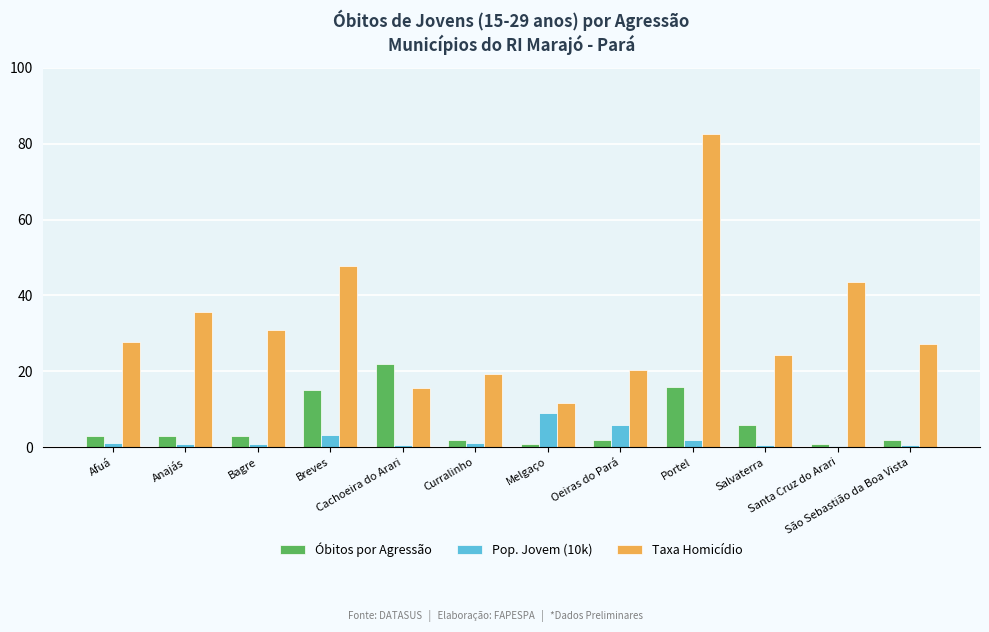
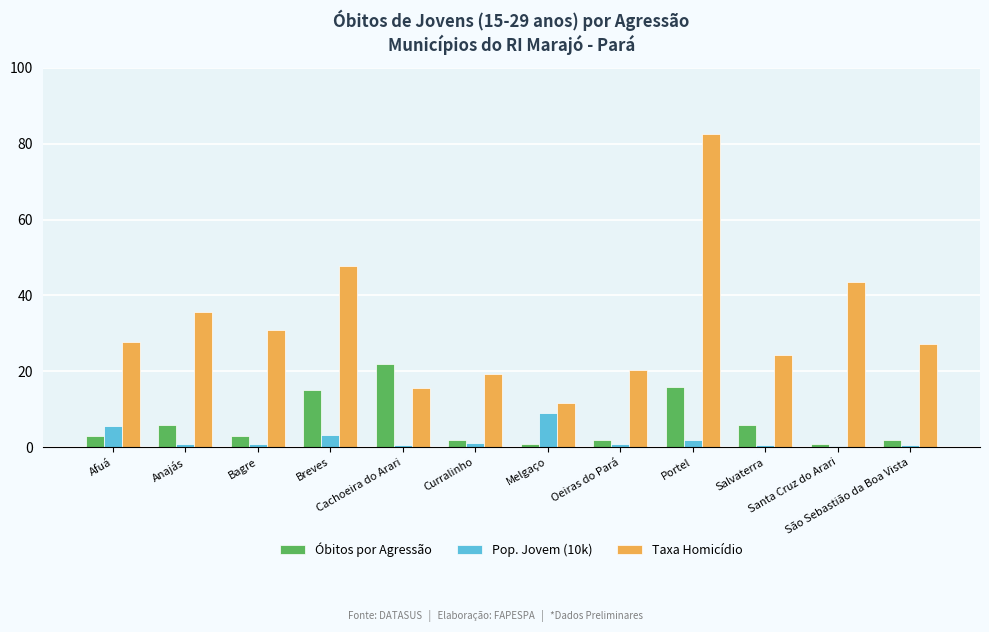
  {
    "Óbitos por Agressão": {
      "Afuá": 3,
-     "Anajás": 3,
+     "Anajás": 6,
      "Bagre": 3,
      "Breves": 15,
      "Cachoeira do Arari": 22,
      "Curralinho": 2,
      "Melgaço": 1,
      "Oeiras do Pará": 2,
      "Portel": 16,
      "Salvaterra": 6,
      "Santa Cruz do Arari": 1,
      "São Sebastião da Boa Vista": 2
    },
    "Pop. Jovem (10k)": {
-     "Afuá": 1,
+     "Afuá": 6,
      "Anajás": 1,
      "Bagre": 1,
      "Breves": 3,
      "Curralinho": 1,
      "Melgaço": 9,
-     "Oeiras do Pará": 6,
+     "Oeiras do Pará": 1,
      "Portel": 2,
      "São Sebastião da Boa Vista": 1
    },
    "Taxa Homicídio": {
      "Afuá": 28,
      "Anajás": 36,
      "Bagre": 31,
      "Breves": 48,
      "Cachoeira do Arari": 16,
      "Curralinho": 19,
      "Melgaço": 12,
      "Oeiras do Pará": 20,
      "Portel": 83,
      "Salvaterra": 24,
      "Santa Cruz do Arari": 44,
      "São Sebastião da Boa Vista": 27
    }
  }
